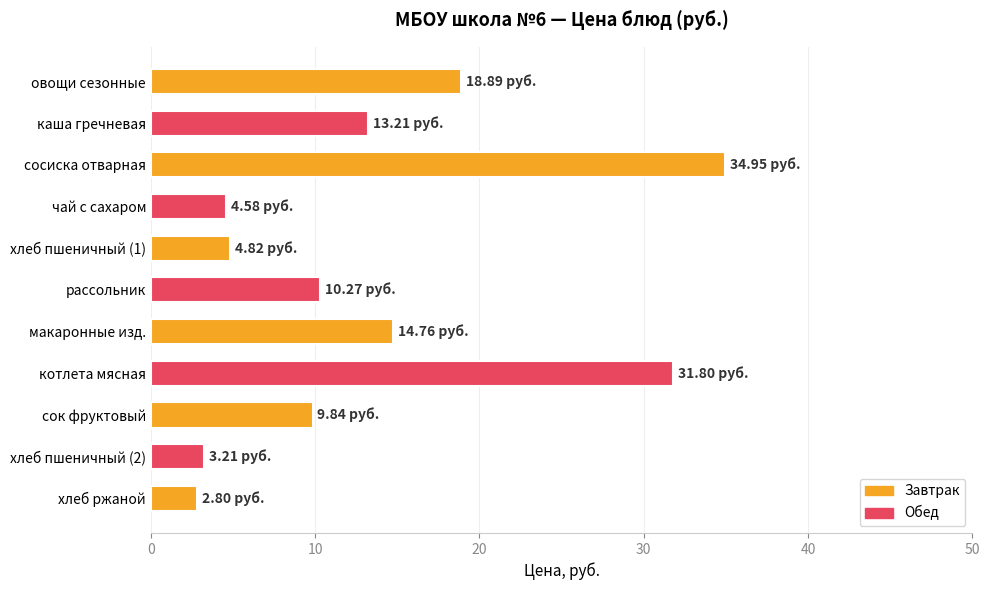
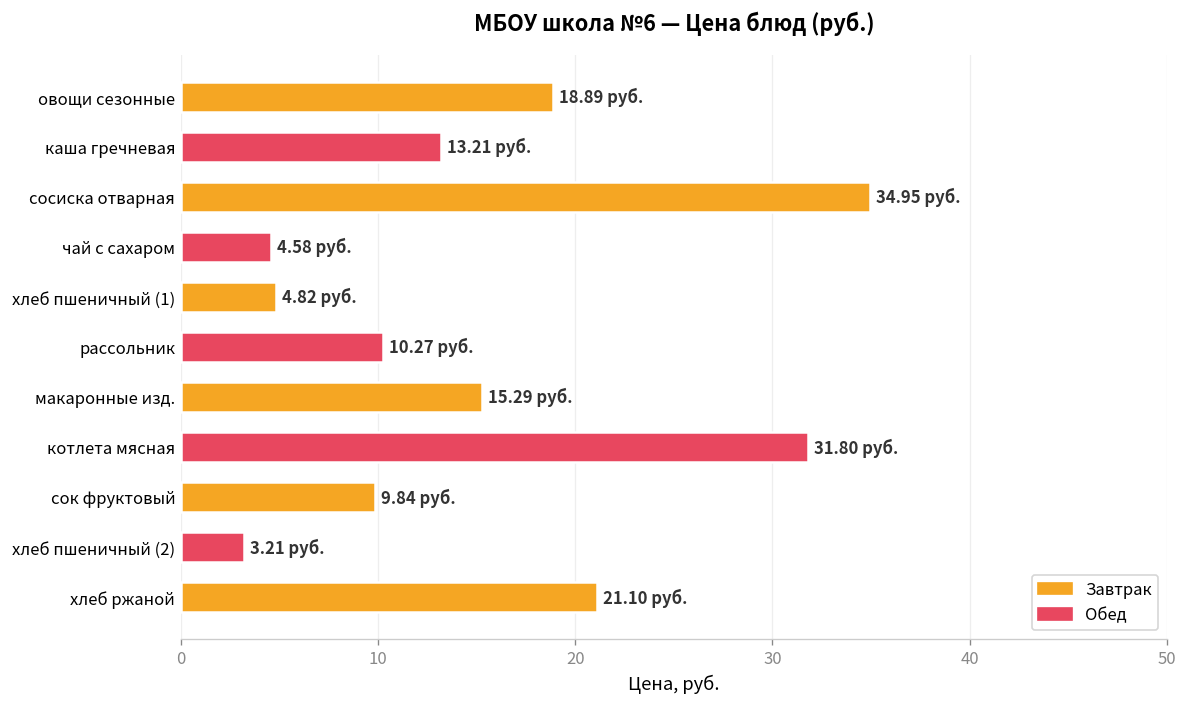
  {
    "овощи сезонные": 18.89,
    "каша гречневая": 13.21,
    "сосиска отварная": 34.95,
    "чай с сахаром": 4.58,
    "хлеб пшеничный (1)": 4.82,
    "рассольник": 10.27,
-   "макаронные изд.": 14.76,
+   "макаронные изд.": 15.29,
    "котлета мясная": 31.80,
    "сок фруктовый": 9.84,
    "хлеб пшеничный (2)": 3.21,
-   "хлеб ржаной": 2.80
+   "хлеб ржаной": 21.10
  }
